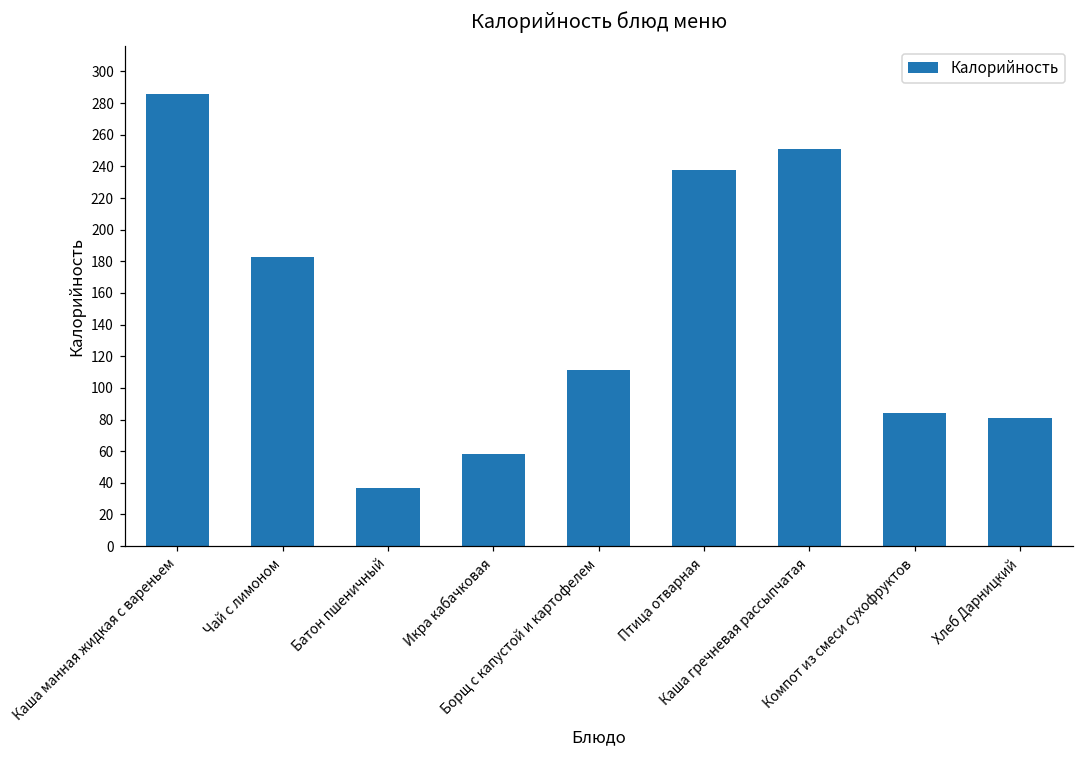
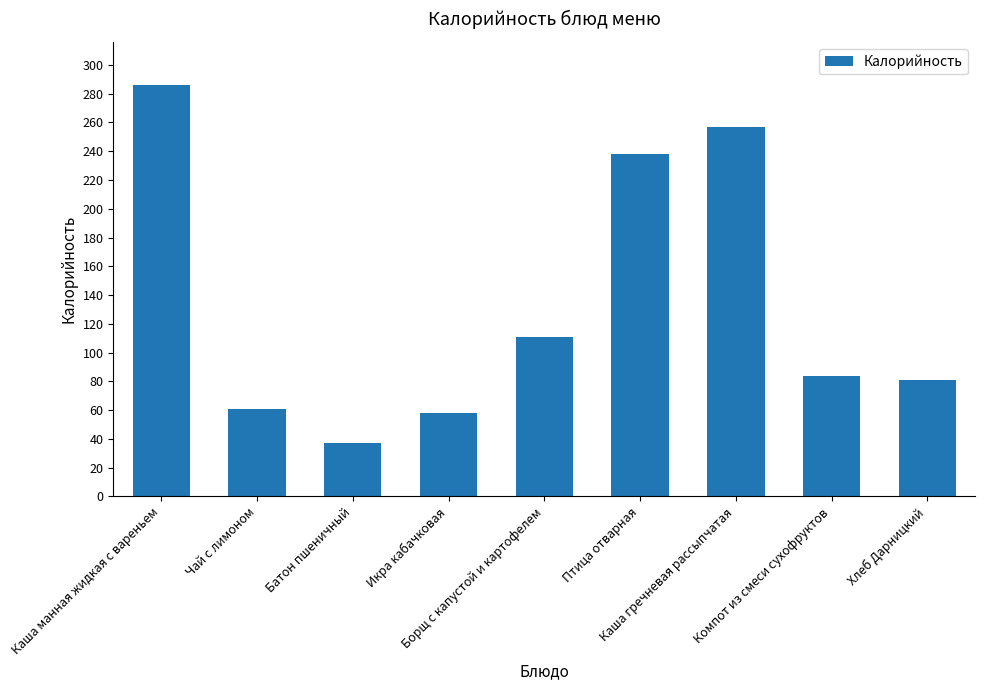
  {
    "Каша манная жидкая с вареньем": 286,
-   "Чай с лимоном": 183,
+   "Чай с лимоном": 61,
    "Батон пшеничный": 37,
    "Икра кабачковая": 58,
    "Борщ с капустой и картофелем": 111,
    "Птица отварная": 238,
-   "Каша гречневая рассыпчатая": 251,
+   "Каша гречневая рассыпчатая": 257,
    "Компот из смеси сухофруктов": 84,
    "Хлеб Дарницкий": 81
  }
